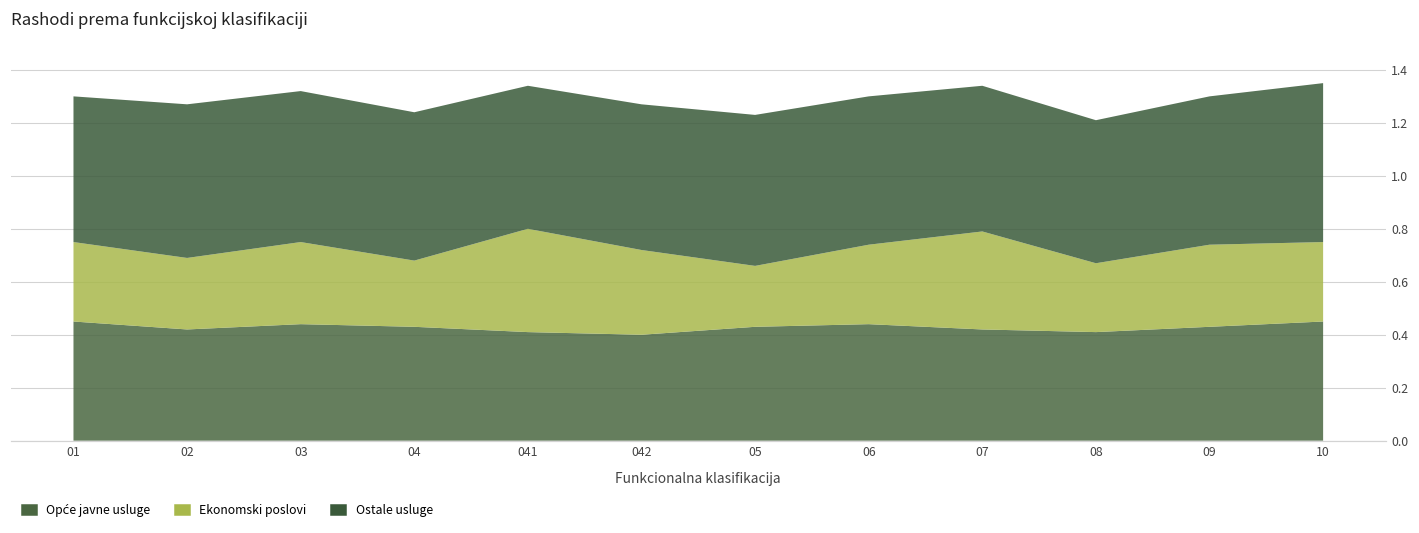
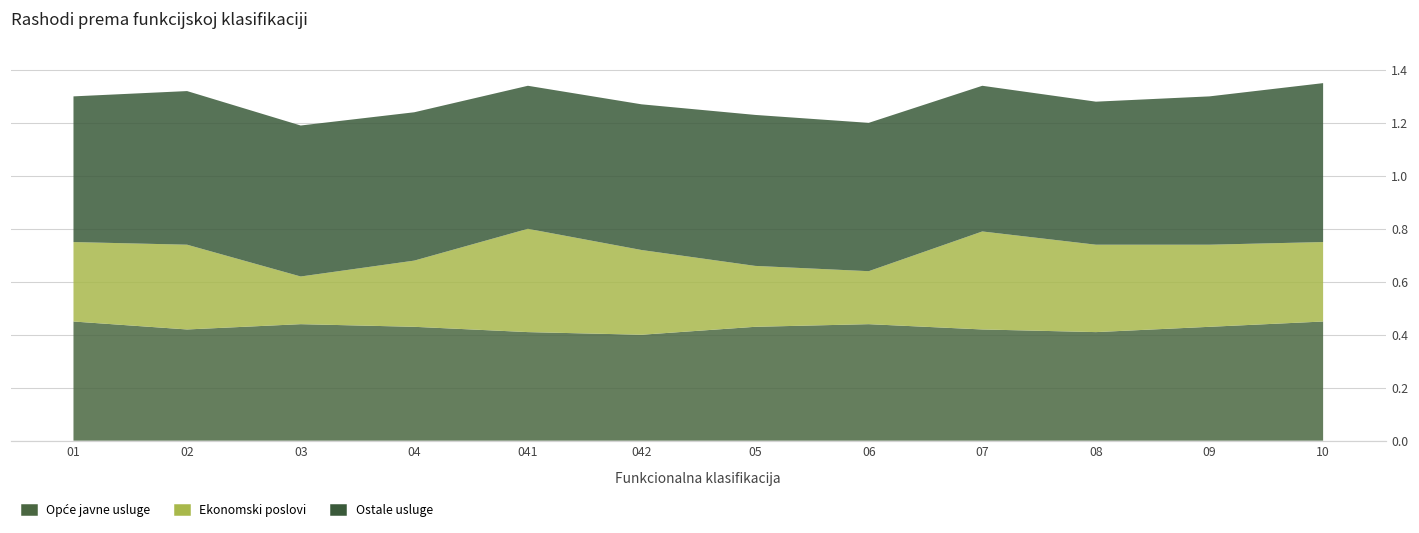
  {
    "Ekonomski poslovi": {
      "01": 0.30,
-     "02": 0.27,
-     "03": 0.31,
+     "02": 0.32,
+     "03": 0.18,
      "04": 0.25,
      "041": 0.39,
      "042": 0.32,
      "05": 0.23,
-     "06": 0.3,
+     "06": 0.2,
      "07": 0.37,
-     "08": 0.26,
+     "08": 0.33,
      "09": 0.31,
      "10": 0.30
    }
  }
